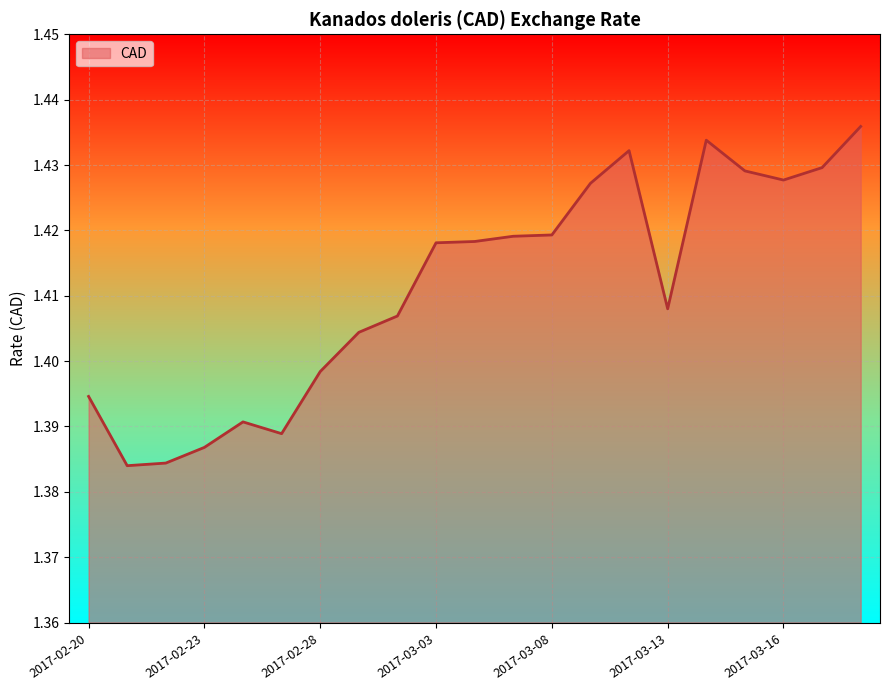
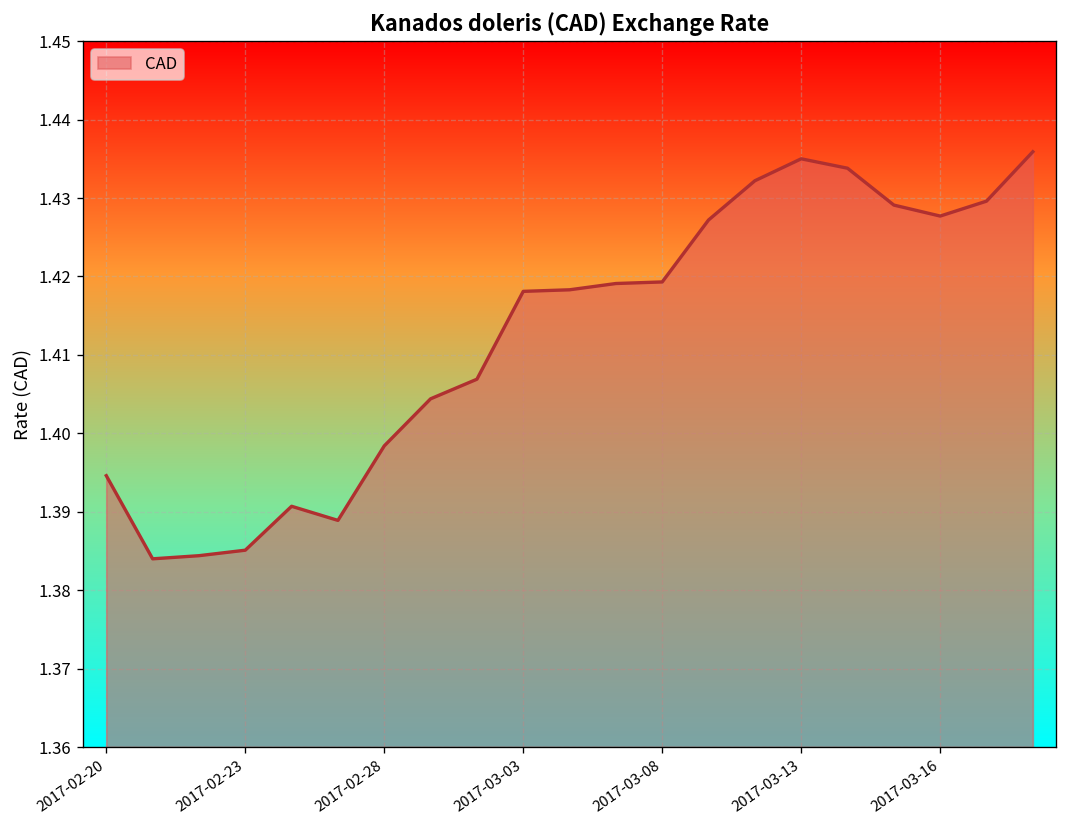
  {
    "2017-02-20": 1.395,
-   "2017-02-23": 1.387,
+   "2017-02-23": 1.385,
    "2017-02-28": 1.398,
    "2017-03-03": 1.418,
    "2017-03-08": 1.419,
-   "2017-03-13": 1.408,
+   "2017-03-13": 1.435,
    "2017-03-16": 1.428
  }
